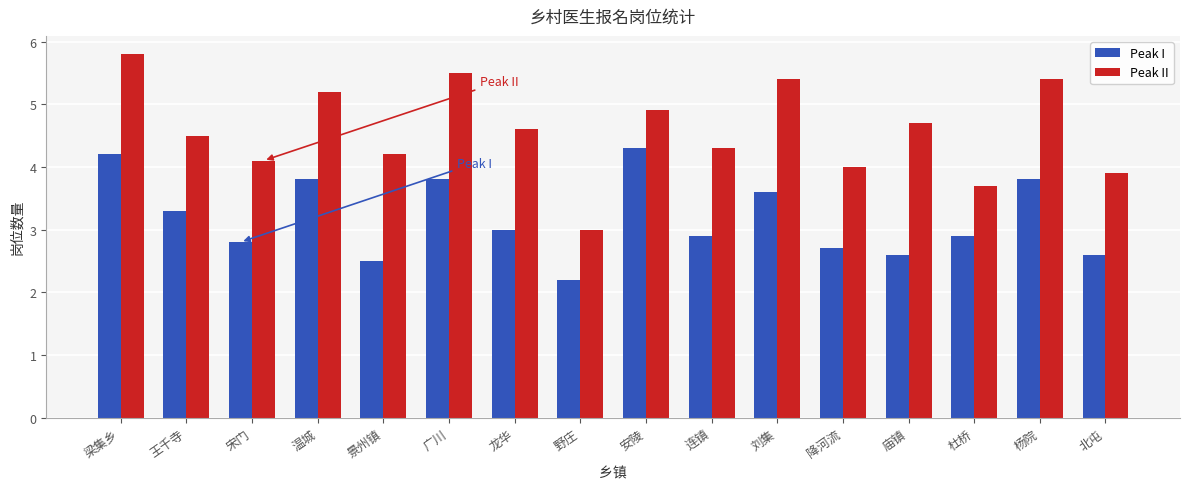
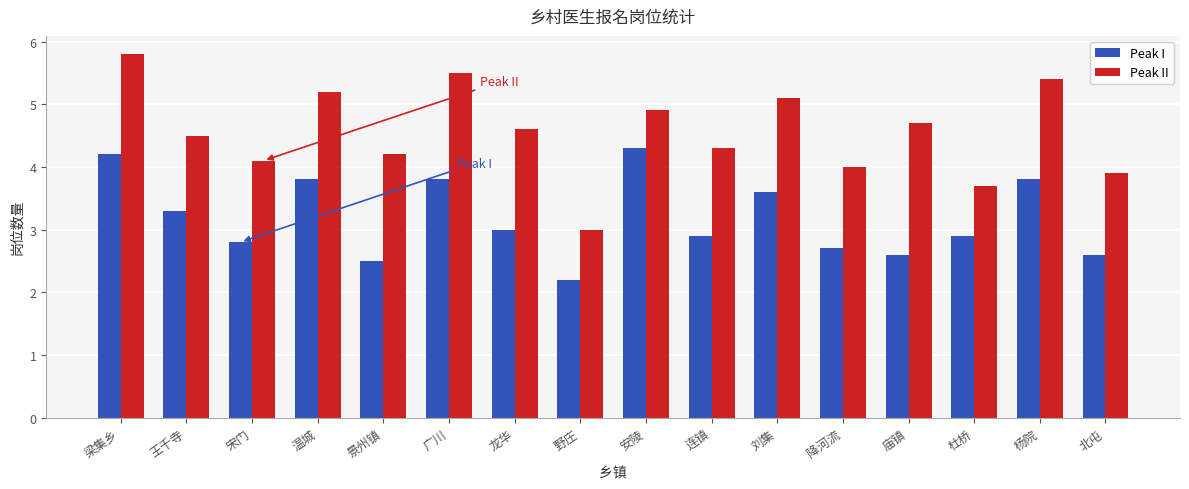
  {
    "Peak I": {
      "梁集乡": 4.2,
      "王千寺": 3.3,
      "宋门": 2.8,
      "温城": 3.8,
      "景州镇": 2.5,
      "广川": 3.8,
      "龙华": 3.0,
      "野庄": 2.2,
      "安陵": 4.3,
      "连镇": 2.9,
      "刘集": 3.6,
      "降河流": 2.7,
      "庙镇": 2.6,
      "杜桥": 2.9,
      "杨院": 3.8,
      "北屯": 2.6
    },
    "Peak II": {
      "梁集乡": 5.8,
      "王千寺": 4.5,
      "宋门": 4.1,
      "温城": 5.2,
      "景州镇": 4.2,
      "广川": 5.5,
      "龙华": 4.6,
      "野庄": 3.0,
      "安陵": 4.9,
      "连镇": 4.3,
-     "刘集": 5.4,
+     "刘集": 5.1,
      "降河流": 4.0,
      "庙镇": 4.7,
      "杜桥": 3.7,
      "杨院": 5.4,
      "北屯": 3.9
    }
  }
